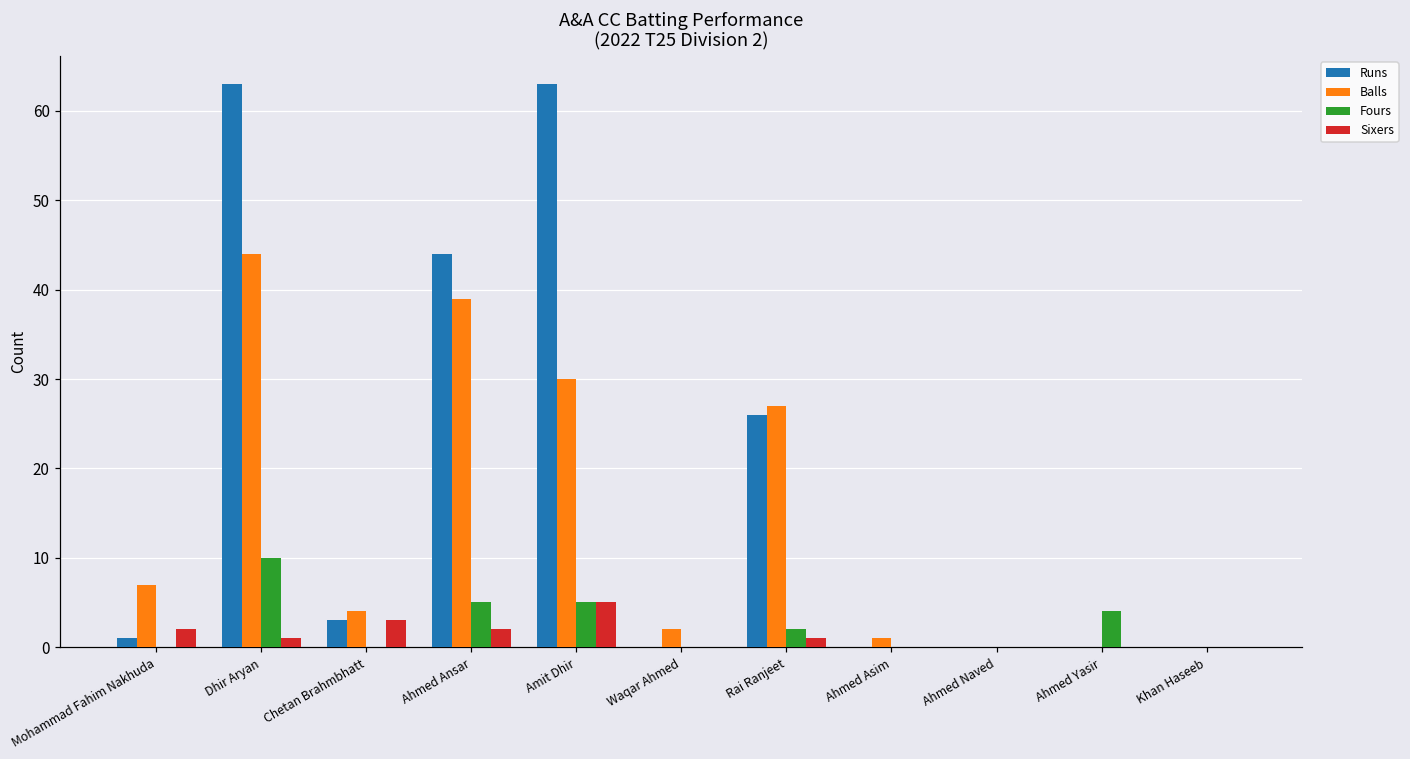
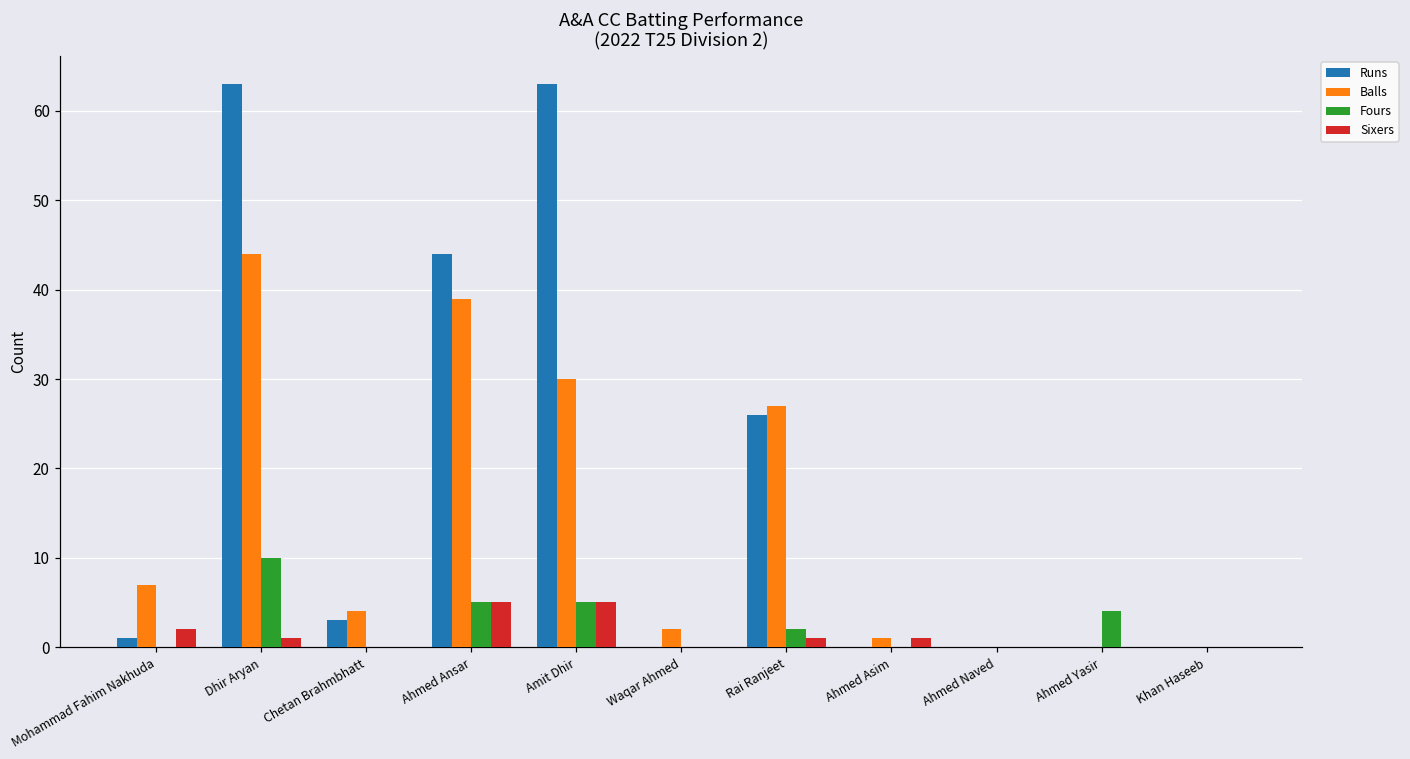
  {
    "Runs": {
      "Mohammad Fahim Nakhuda": 1,
      "Dhir Aryan": 63,
      "Chetan Brahmbhatt": 3,
      "Ahmed Ansar": 44,
      "Amit Dhir": 63,
      "Waqar Ahmed": 0,
      "Rai Ranjeet": 26,
      "Ahmed Asim": 0,
      "Ahmed Naved": 0,
      "Ahmed Yasir": 0,
      "Khan Haseeb": 0
    },
    "Balls": {
      "Mohammad Fahim Nakhuda": 7,
      "Dhir Aryan": 44,
      "Chetan Brahmbhatt": 4,
      "Ahmed Ansar": 39,
      "Amit Dhir": 30,
      "Waqar Ahmed": 2,
      "Rai Ranjeet": 27,
      "Ahmed Asim": 1,
      "Ahmed Naved": 0,
      "Ahmed Yasir": 0,
      "Khan Haseeb": 0
    },
    "Fours": {
      "Mohammad Fahim Nakhuda": 0,
      "Dhir Aryan": 10,
      "Chetan Brahmbhatt": 0,
      "Ahmed Ansar": 5,
      "Amit Dhir": 5,
      "Waqar Ahmed": 0,
      "Rai Ranjeet": 2,
      "Ahmed Asim": 0,
      "Ahmed Naved": 0,
      "Ahmed Yasir": 4,
      "Khan Haseeb": 0
    },
    "Sixers": {
      "Mohammad Fahim Nakhuda": 2,
      "Dhir Aryan": 1,
-     "Chetan Brahmbhatt": 3,
-     "Ahmed Ansar": 2,
+     "Chetan Brahmbhatt": 0,
+     "Ahmed Ansar": 5,
      "Amit Dhir": 5,
      "Waqar Ahmed": 0,
      "Rai Ranjeet": 1,
-     "Ahmed Asim": 0,
+     "Ahmed Asim": 1,
      "Ahmed Naved": 0,
      "Ahmed Yasir": 0,
      "Khan Haseeb": 0
    }
  }
